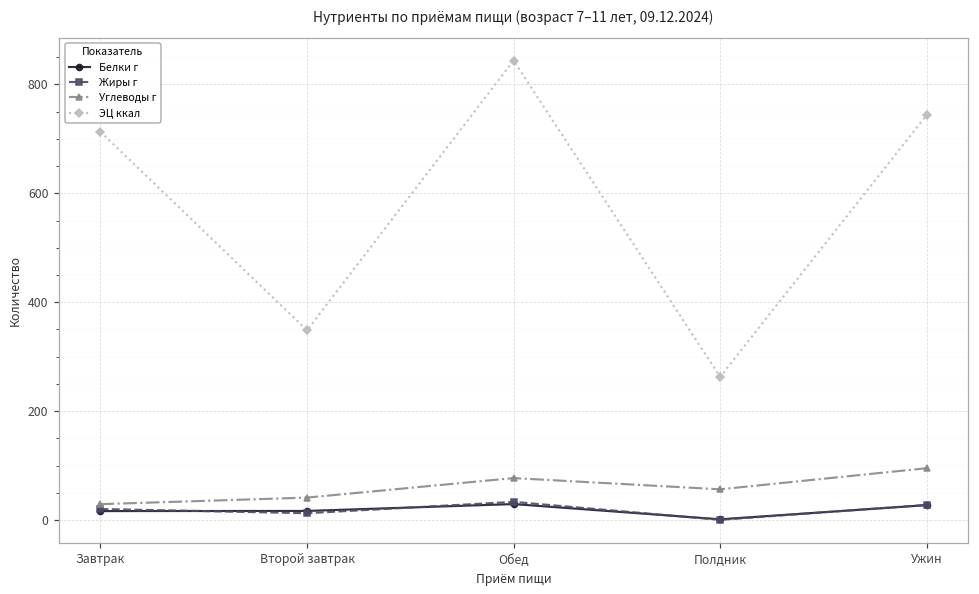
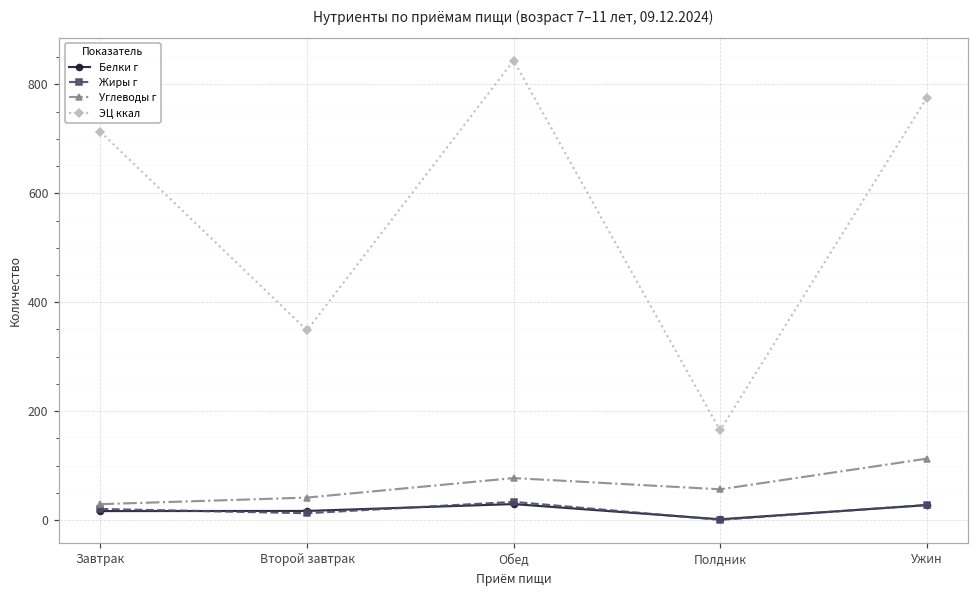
  {
    "Углеводы г": {
      "Завтрак": 30,
      "Второй завтрак": 40,
      "Обед": 80,
      "Полдник": 60,
-     "Ужин": 100
+     "Ужин": 110
    },
    "ЭЦ ккал": {
      "Завтрак": 710,
      "Второй завтрак": 350,
      "Обед": 840,
-     "Полдник": 260,
-     "Ужин": 740
+     "Полдник": 160,
+     "Ужин": 770
    }
  }
